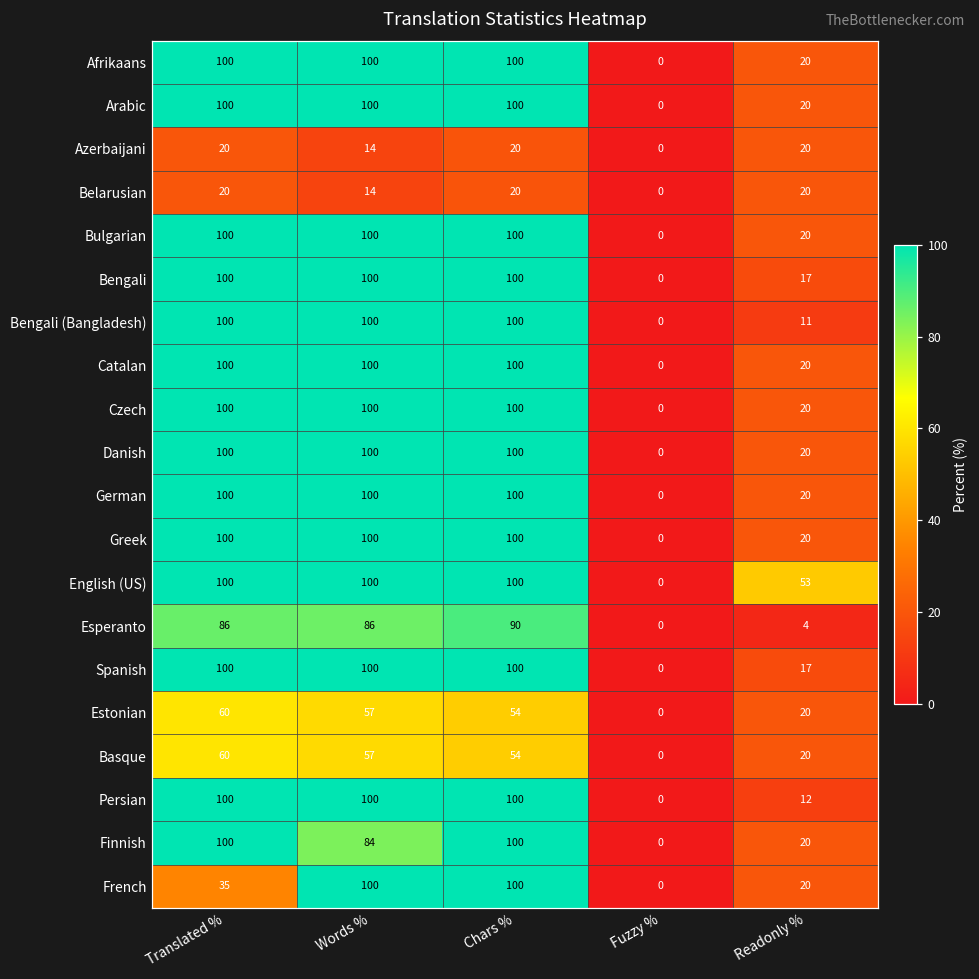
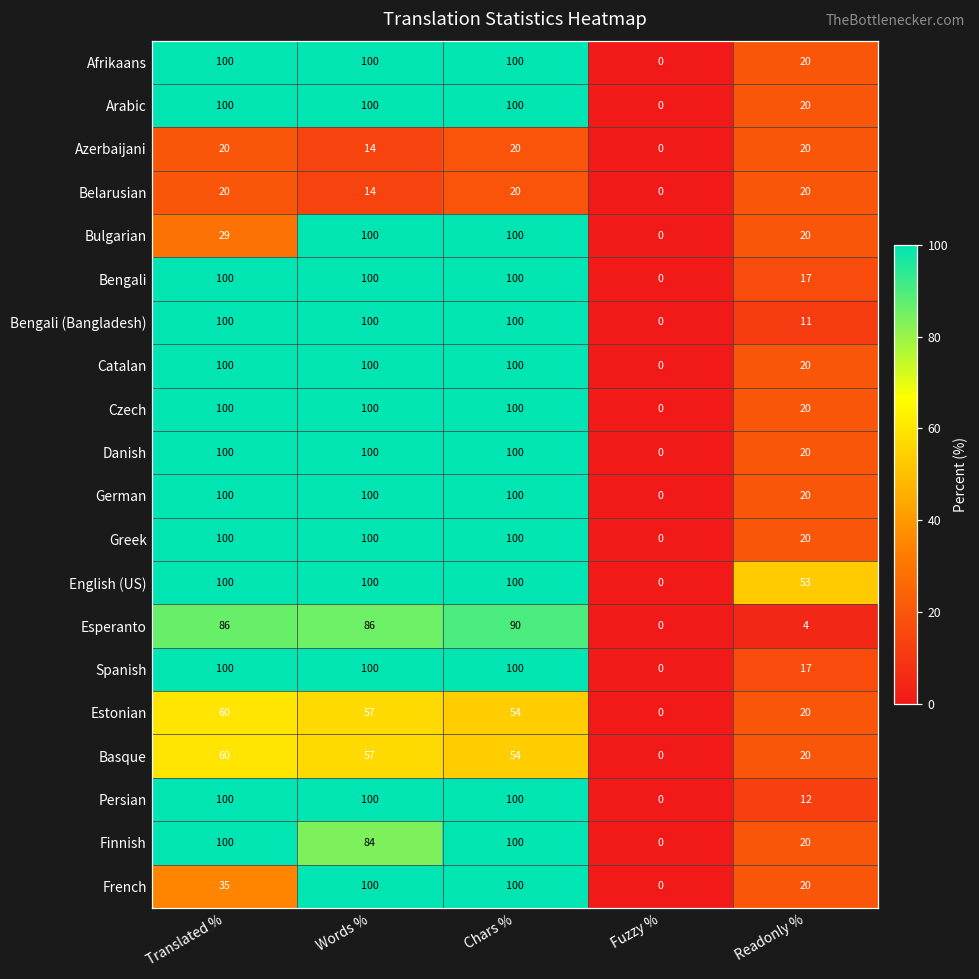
  {
    "Afrikaans": {
      "Translated %": 100,
      "Words %": 100,
      "Chars %": 100,
      "Fuzzy %": 0,
      "Readonly %": 20
    },
    "Arabic": {
      "Translated %": 100,
      "Words %": 100,
      "Chars %": 100,
      "Fuzzy %": 0,
      "Readonly %": 20
    },
    "Azerbaijani": {
      "Translated %": 20,
      "Words %": 14,
      "Chars %": 20,
      "Fuzzy %": 0,
      "Readonly %": 20
    },
    "Belarusian": {
      "Translated %": 20,
      "Words %": 14,
      "Chars %": 20,
      "Fuzzy %": 0,
      "Readonly %": 20
    },
    "Bulgarian": {
-     "Translated %": 100,
+     "Translated %": 29,
      "Words %": 100,
      "Chars %": 100,
      "Fuzzy %": 0,
      "Readonly %": 20
    },
    "Bengali": {
      "Translated %": 100,
      "Words %": 100,
      "Chars %": 100,
      "Fuzzy %": 0,
      "Readonly %": 17
    },
    "Bengali (Bangladesh)": {
      "Translated %": 100,
      "Words %": 100,
      "Chars %": 100,
      "Fuzzy %": 0,
      "Readonly %": 11
    },
    "Catalan": {
      "Translated %": 100,
      "Words %": 100,
      "Chars %": 100,
      "Fuzzy %": 0,
      "Readonly %": 20
    },
    "Czech": {
      "Translated %": 100,
      "Words %": 100,
      "Chars %": 100,
      "Fuzzy %": 0,
      "Readonly %": 20
    },
    "Danish": {
      "Translated %": 100,
      "Words %": 100,
      "Chars %": 100,
      "Fuzzy %": 0,
      "Readonly %": 20
    },
    "German": {
      "Translated %": 100,
      "Words %": 100,
      "Chars %": 100,
      "Fuzzy %": 0,
      "Readonly %": 20
    },
    "Greek": {
      "Translated %": 100,
      "Words %": 100,
      "Chars %": 100,
      "Fuzzy %": 0,
      "Readonly %": 20
    },
    "English (US)": {
      "Translated %": 100,
      "Words %": 100,
      "Chars %": 100,
      "Fuzzy %": 0,
      "Readonly %": 53
    },
    "Esperanto": {
      "Translated %": 86,
      "Words %": 86,
      "Chars %": 90,
      "Fuzzy %": 0,
      "Readonly %": 4
    },
    "Spanish": {
      "Translated %": 100,
      "Words %": 100,
      "Chars %": 100,
      "Fuzzy %": 0,
      "Readonly %": 17
    },
    "Estonian": {
      "Translated %": 60,
      "Words %": 57,
      "Chars %": 54,
      "Fuzzy %": 0,
      "Readonly %": 20
    },
    "Basque": {
      "Translated %": 60,
      "Words %": 57,
      "Chars %": 54,
      "Fuzzy %": 0,
      "Readonly %": 20
    },
    "Persian": {
      "Translated %": 100,
      "Words %": 100,
      "Chars %": 100,
      "Fuzzy %": 0,
      "Readonly %": 12
    },
    "Finnish": {
      "Translated %": 100,
      "Words %": 84,
      "Chars %": 100,
      "Fuzzy %": 0,
      "Readonly %": 20
    },
    "French": {
      "Translated %": 35,
      "Words %": 100,
      "Chars %": 100,
      "Fuzzy %": 0,
      "Readonly %": 20
    }
  }
